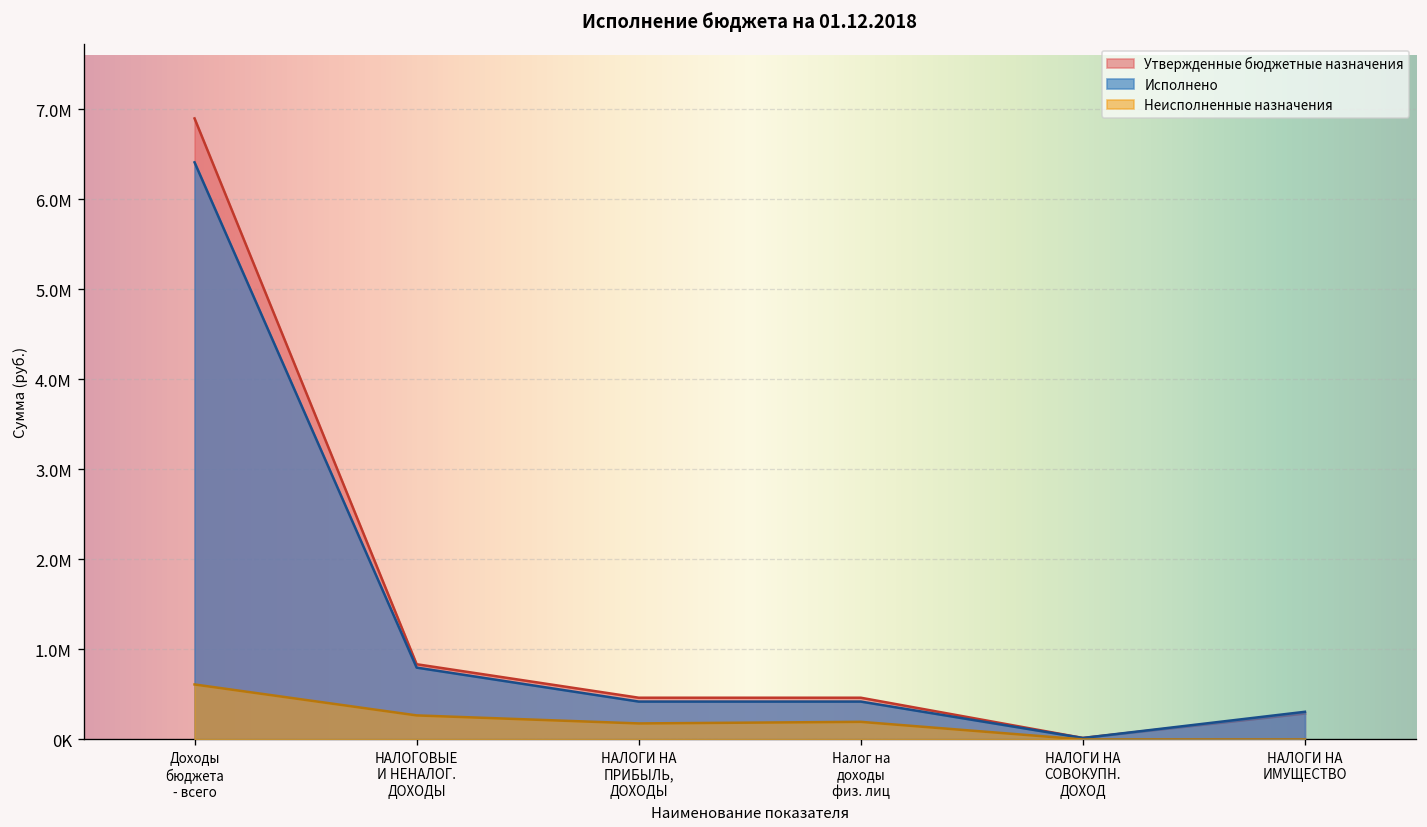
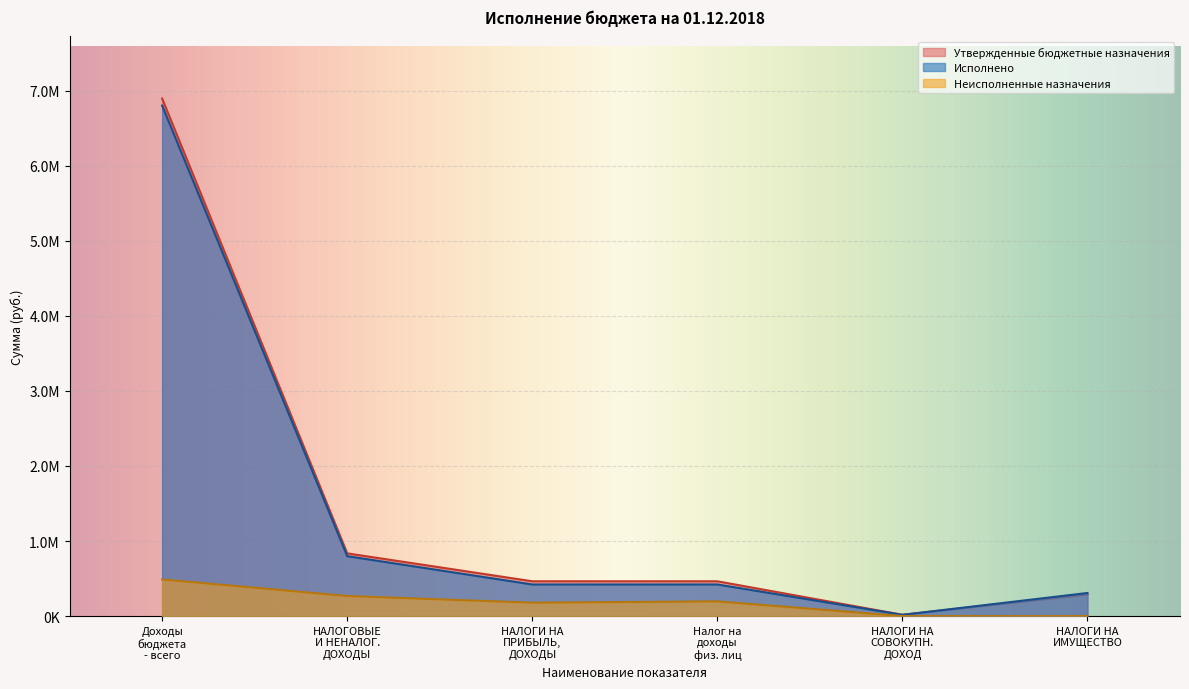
  {
    "Утвержденные бюджетные назначения": {
      "Доходы бюджета - всего": 6900000,
      "НАЛОГОВЫЕ И НЕНАЛОГ. ДОХОДЫ": 800000,
      "НАЛОГИ НА ПРИБЫЛЬ, ДОХОДЫ": 500000,
      "Налог на доходы физ. лиц": 500000
    },
    "Исполнено": {
-     "Доходы бюджета - всего": 6400000,
+     "Доходы бюджета - всего": 6800000,
      "НАЛОГОВЫЕ И НЕНАЛОГ. ДОХОДЫ": 800000,
      "НАЛОГИ НА ПРИБЫЛЬ, ДОХОДЫ": 400000,
      "Налог на доходы физ. лиц": 400000
    },
    "Неисполненные назначения": {
-     "Доходы бюджета - всего": 600000,
+     "Доходы бюджета - всего": 500000,
      "НАЛОГОВЫЕ И НЕНАЛОГ. ДОХОДЫ": 300000,
      "НАЛОГИ НА ПРИБЫЛЬ, ДОХОДЫ": 200000,
      "Налог на доходы физ. лиц": 200000,
      "НАЛОГИ НА ИМУЩЕСТВО": 0
    }
  }
